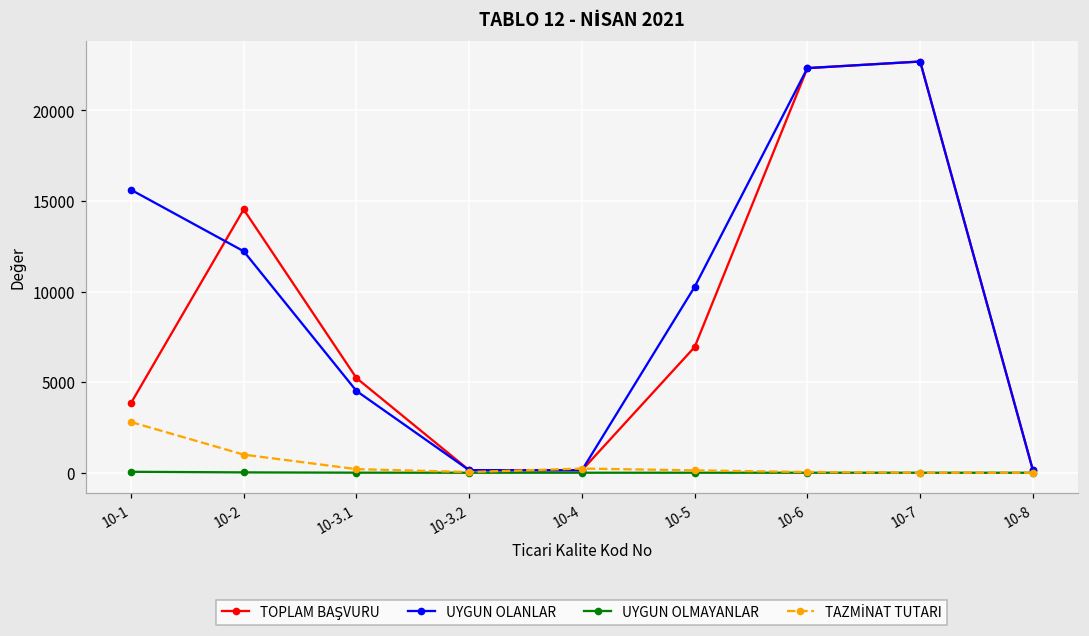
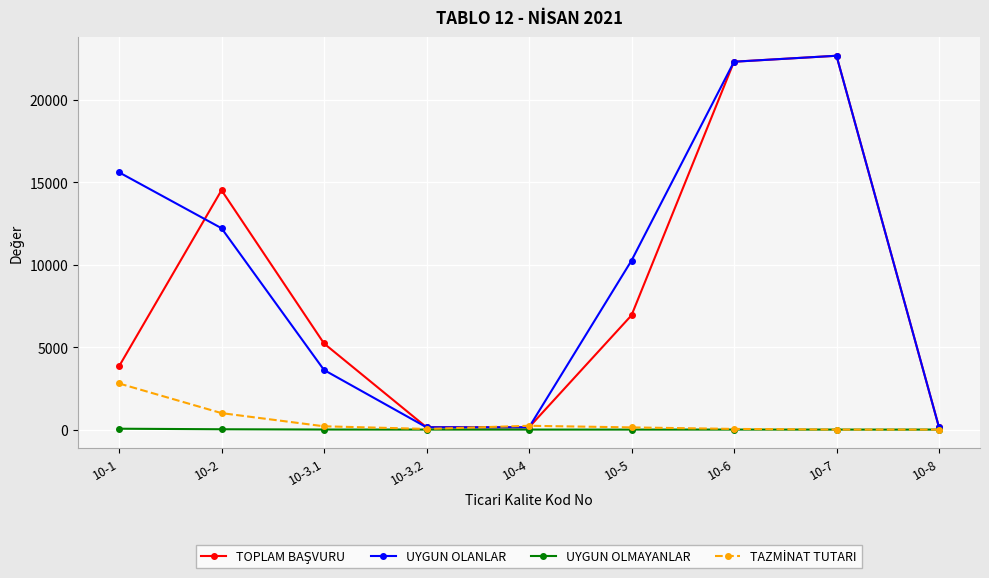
  {
    "TOPLAM BAŞVURU": {
      "10-1": 3800,
      "10-2": 14500,
      "10-3.1": 5200,
      "10-5": 6900
    },
    "UYGUN OLANLAR": {
      "10-1": 15600,
      "10-2": 12200,
-     "10-3.1": 4500,
+     "10-3.1": 3600,
      "10-5": 10300
    },
    "UYGUN OLMAYANLAR": {
      "10-1": 100,
      "10-2": 0,
      "10-3.1": 0
    },
    "TAZMİNAT TUTARI": {
      "10-1": 2800,
      "10-2": 1000,
      "10-3.1": 200
    }
  }
